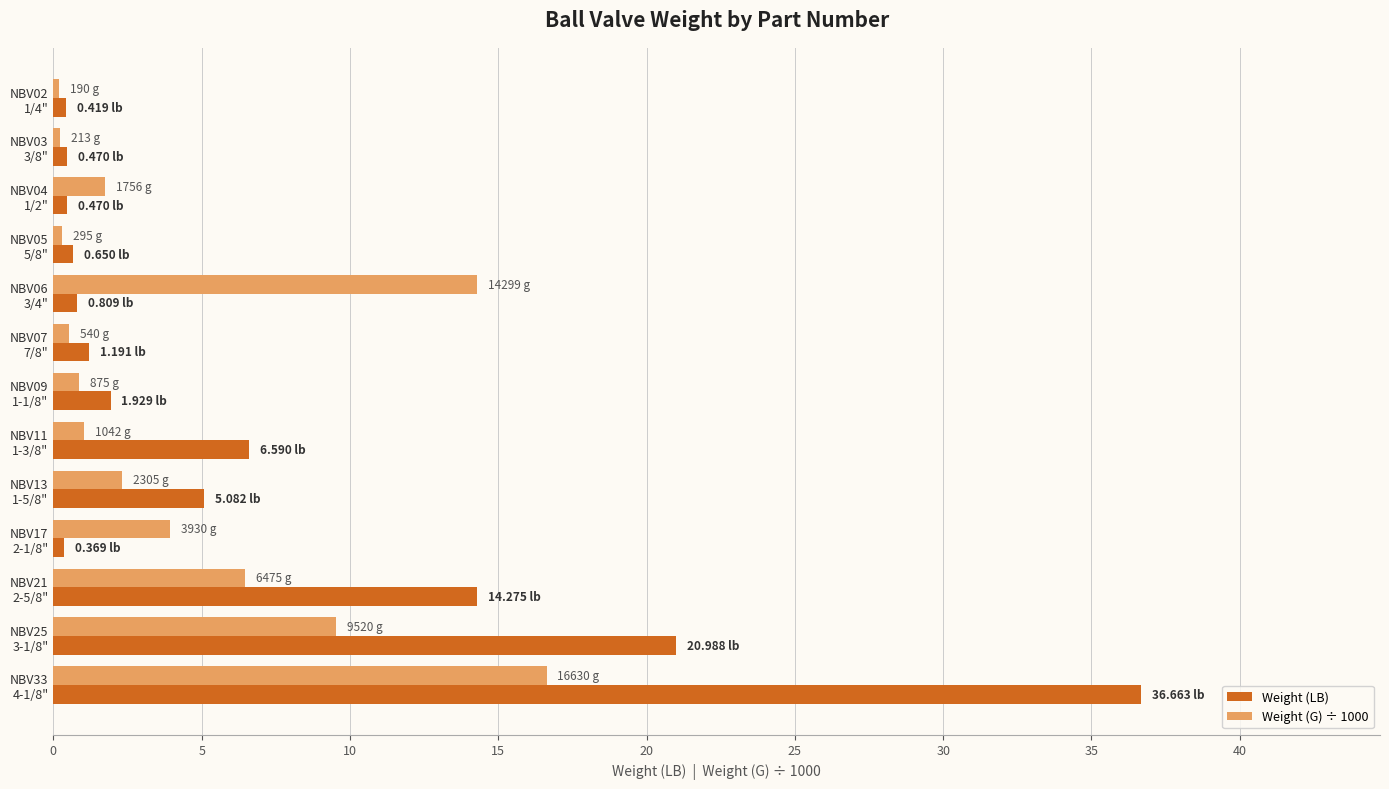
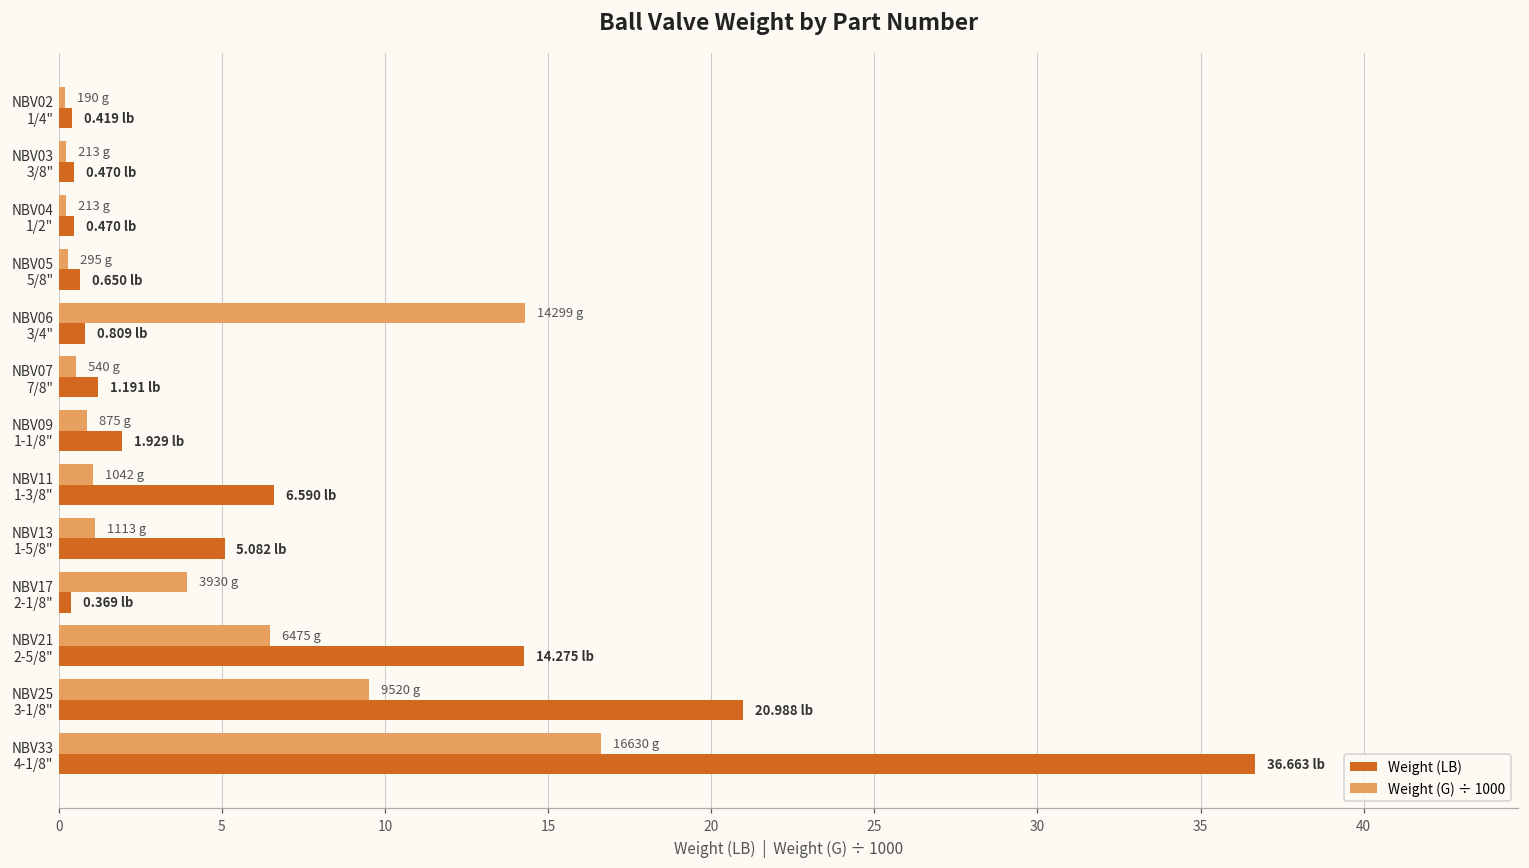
  {
    "Weight (LB)": {
      "NBV02 1/4\"": 0.419,
      "NBV03 3/8\"": 0.470,
      "NBV04 1/2\"": 0.470,
      "NBV05 5/8\"": 0.650,
      "NBV06 3/4\"": 0.809,
      "NBV07 7/8\"": 1.191,
      "NBV09 1-1/8\"": 1.929,
      "NBV11 1-3/8\"": 6.590,
      "NBV13 1-5/8\"": 5.082,
      "NBV17 2-1/8\"": 0.369,
      "NBV21 2-5/8\"": 14.275,
      "NBV25 3-1/8\"": 20.988,
      "NBV33 4-1/8\"": 36.663
    },
    "Weight (G) ÷ 1000": {
-     "NBV04 1/2\"": 1756,
-     "NBV13 1-5/8\"": 2305
+     "NBV04 1/2\"": 213,
+     "NBV13 1-5/8\"": 1113
    }
  }
